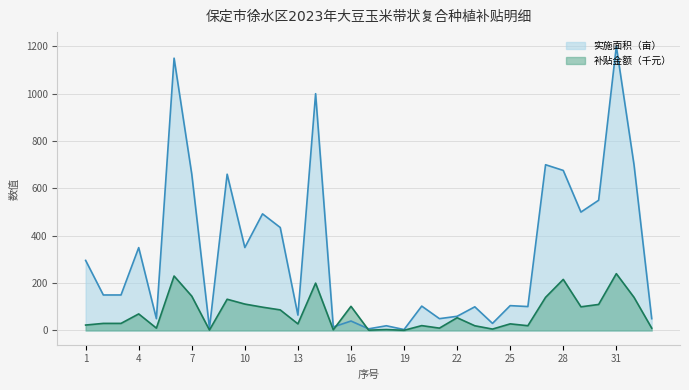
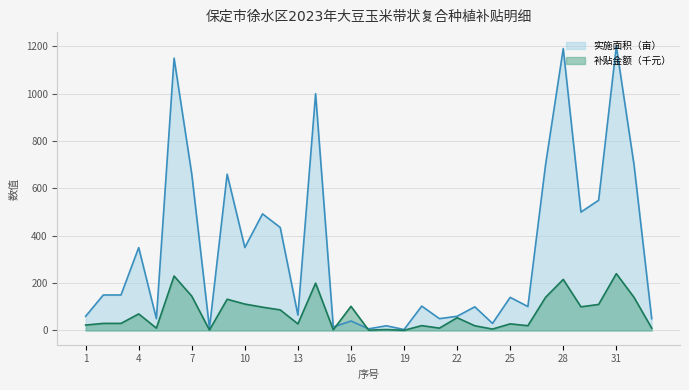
  {
    "实施面积（亩）": {
-     "1": 300,
+     "1": 60,
      "4": 350,
      "7": 660,
      "10": 350,
      "13": 70,
      "16": 40,
-     "25": 110,
-     "28": 680,
+     "25": 140,
+     "28": 1190,
      "31": 1200
    },
    "补贴金额（千元）": {
      "1": 20,
      "4": 70,
      "7": 140,
      "10": 110,
      "13": 30,
      "16": 100,
      "25": 30,
      "28": 220,
      "31": 240
    }
  }
